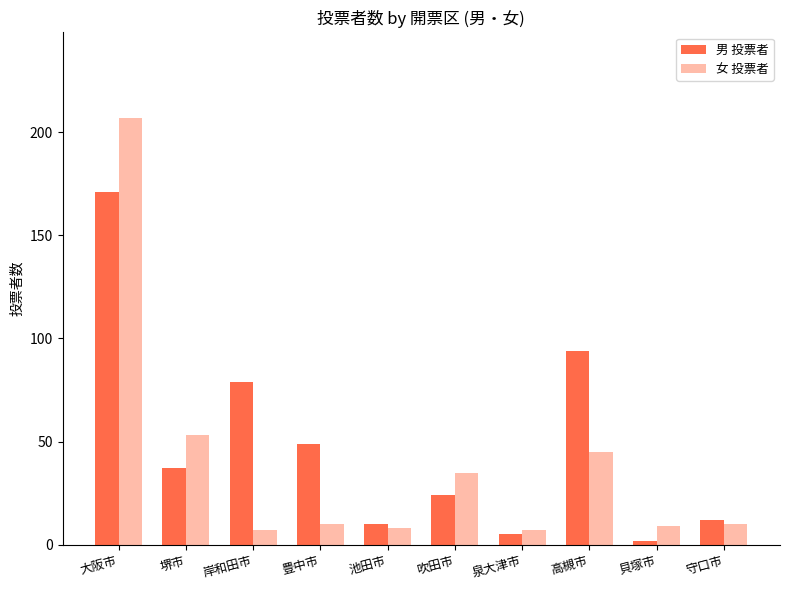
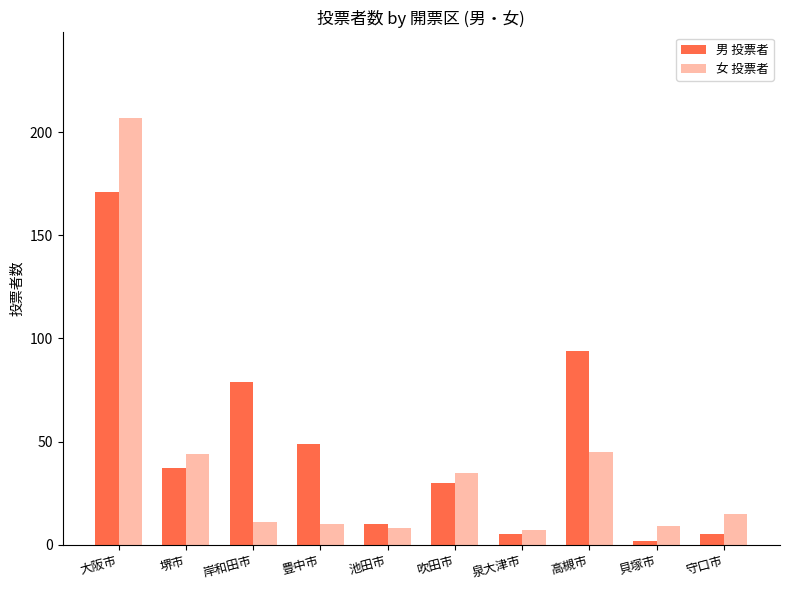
  {
    "男 投票者": {
      "大阪市": 171,
      "堺市": 37,
      "岸和田市": 79,
      "豊中市": 49,
      "池田市": 10,
-     "吹田市": 24,
+     "吹田市": 30,
      "泉大津市": 5,
      "高槻市": 94,
      "貝塚市": 2,
-     "守口市": 12
+     "守口市": 5
    },
    "女 投票者": {
      "大阪市": 207,
-     "堺市": 53,
-     "岸和田市": 7,
+     "堺市": 44,
+     "岸和田市": 11,
      "豊中市": 10,
      "池田市": 8,
      "吹田市": 35,
      "泉大津市": 7,
      "高槻市": 45,
      "貝塚市": 9,
-     "守口市": 10
+     "守口市": 15
    }
  }
